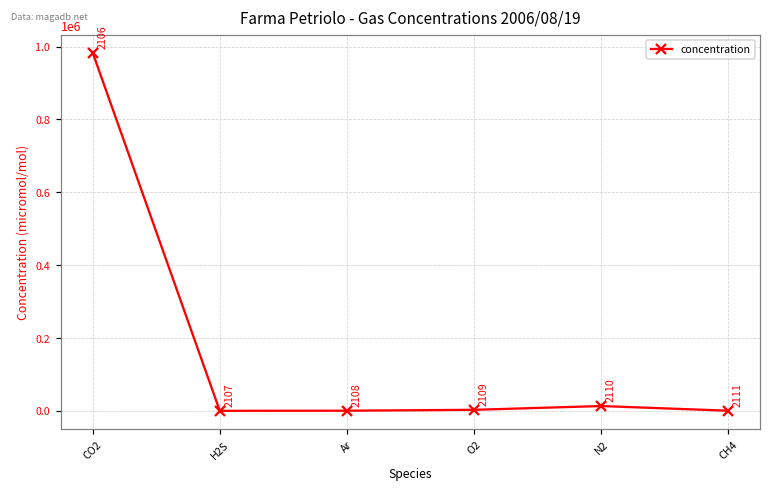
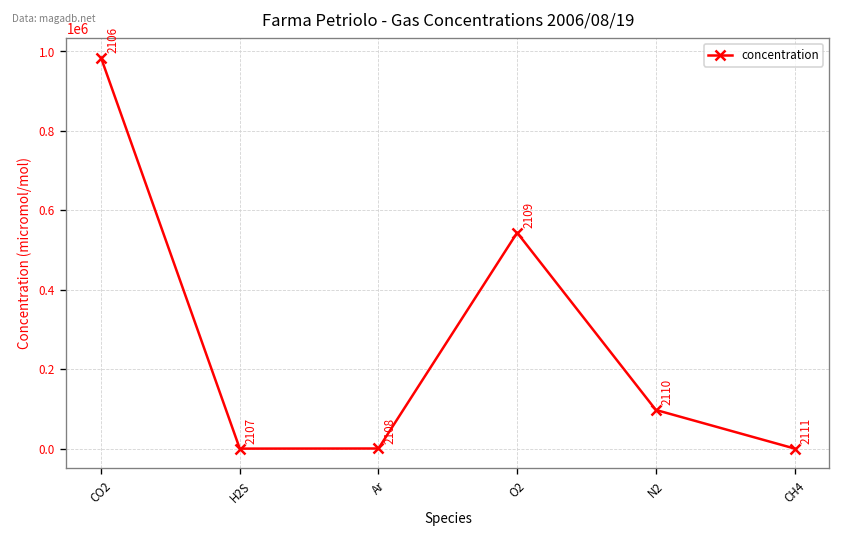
  {
-   "O2": 0,
-   "N2": 10000
+   "O2": 540000,
+   "N2": 100000
  }
